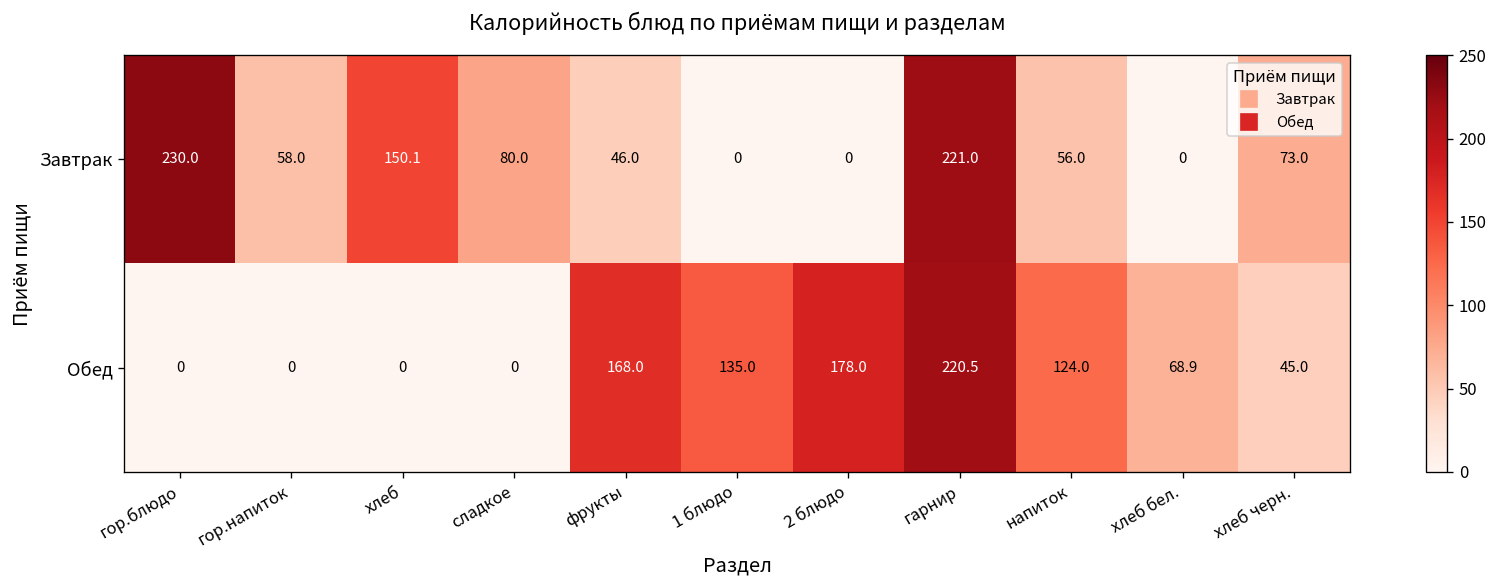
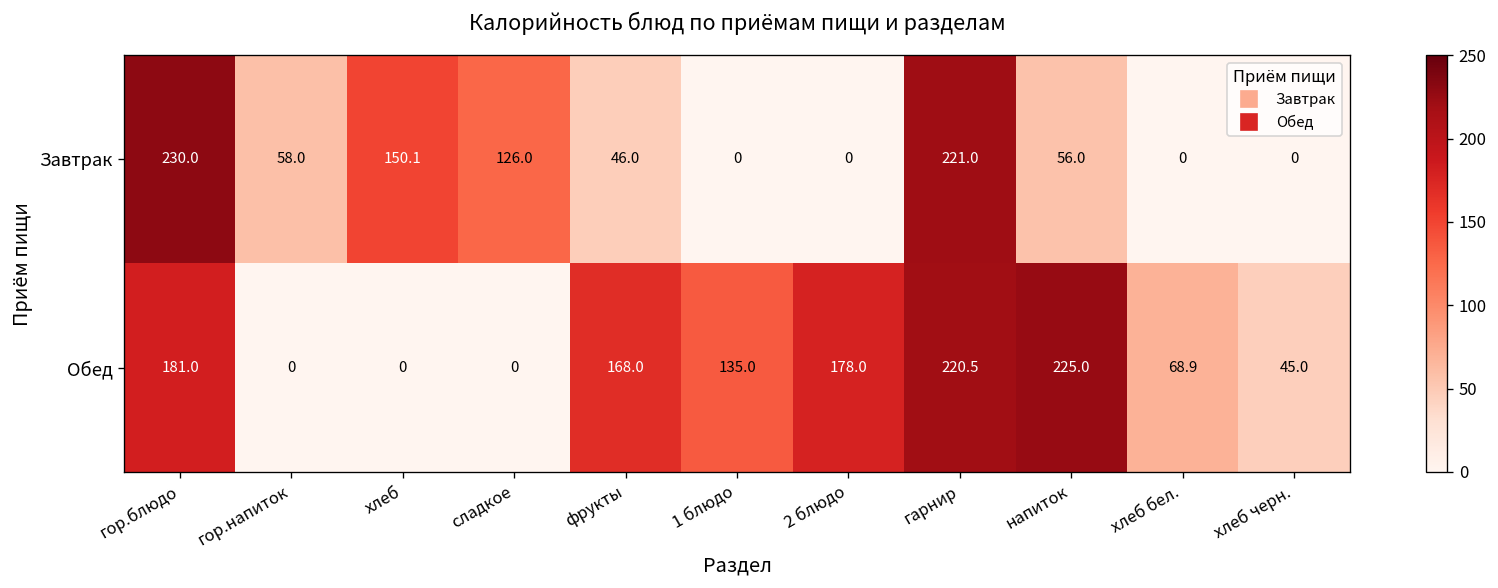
  {
    "Завтрак": {
      "гор.блюдо": 230.0,
      "гор.напиток": 58.0,
      "хлеб": 150.1,
-     "сладкое": 80.0,
+     "сладкое": 126.0,
      "фрукты": 46.0,
      "1 блюдо": 0,
      "2 блюдо": 0,
      "гарнир": 221.0,
      "напиток": 56.0,
      "хлеб бел.": 0,
-     "хлеб черн.": 73.0
+     "хлеб черн.": 0
    },
    "Обед": {
-     "гор.блюдо": 0,
+     "гор.блюдо": 181.0,
      "гор.напиток": 0,
      "хлеб": 0,
      "сладкое": 0,
      "фрукты": 168.0,
      "1 блюдо": 135.0,
      "2 блюдо": 178.0,
      "гарнир": 220.5,
-     "напиток": 124.0,
+     "напиток": 225.0,
      "хлеб бел.": 68.9,
      "хлеб черн.": 45.0
    }
  }
